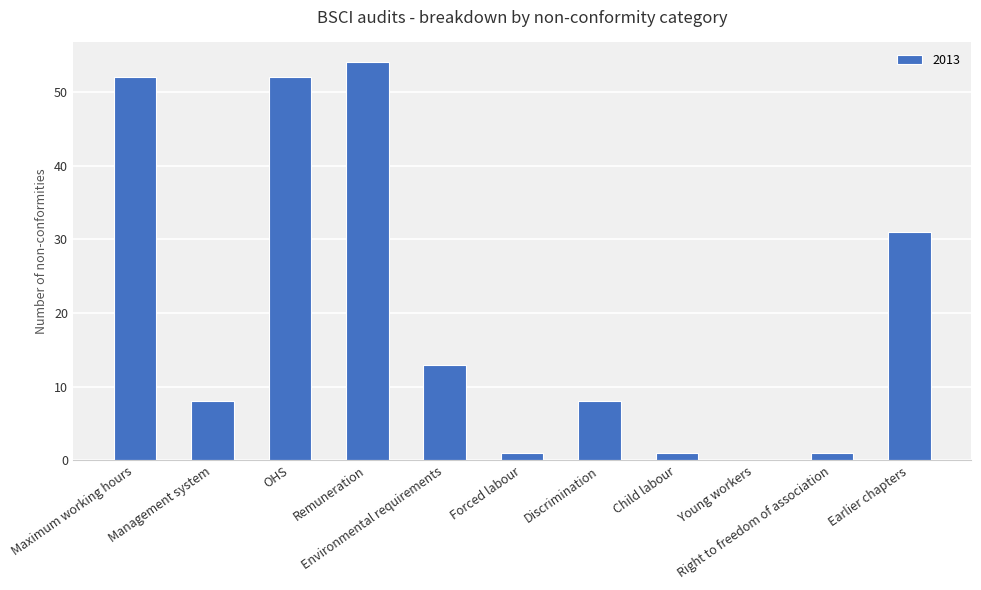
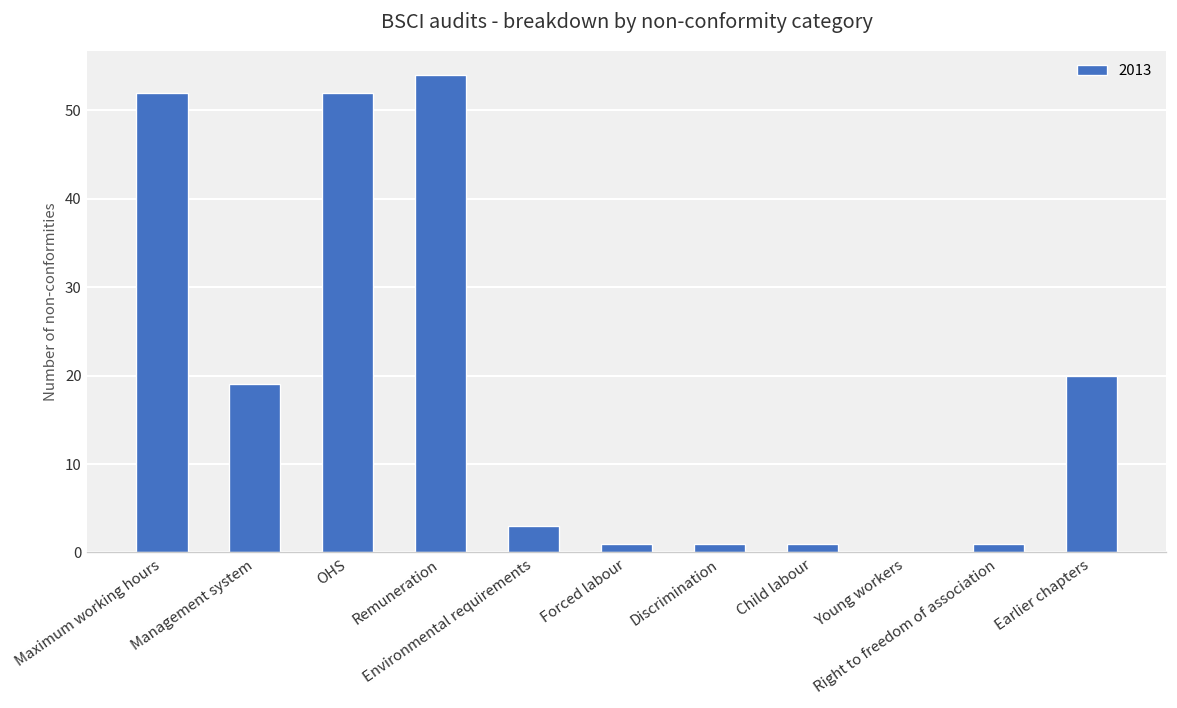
  {
    "Maximum working hours": 52,
-   "Management system": 8,
+   "Management system": 19,
    "OHS": 52,
    "Remuneration": 54,
-   "Environmental requirements": 13,
+   "Environmental requirements": 3,
    "Forced labour": 1,
-   "Discrimination": 8,
+   "Discrimination": 1,
    "Child labour": 1,
    "Young workers": 0,
    "Right to freedom of association": 1,
-   "Earlier chapters": 31
+   "Earlier chapters": 20
  }
